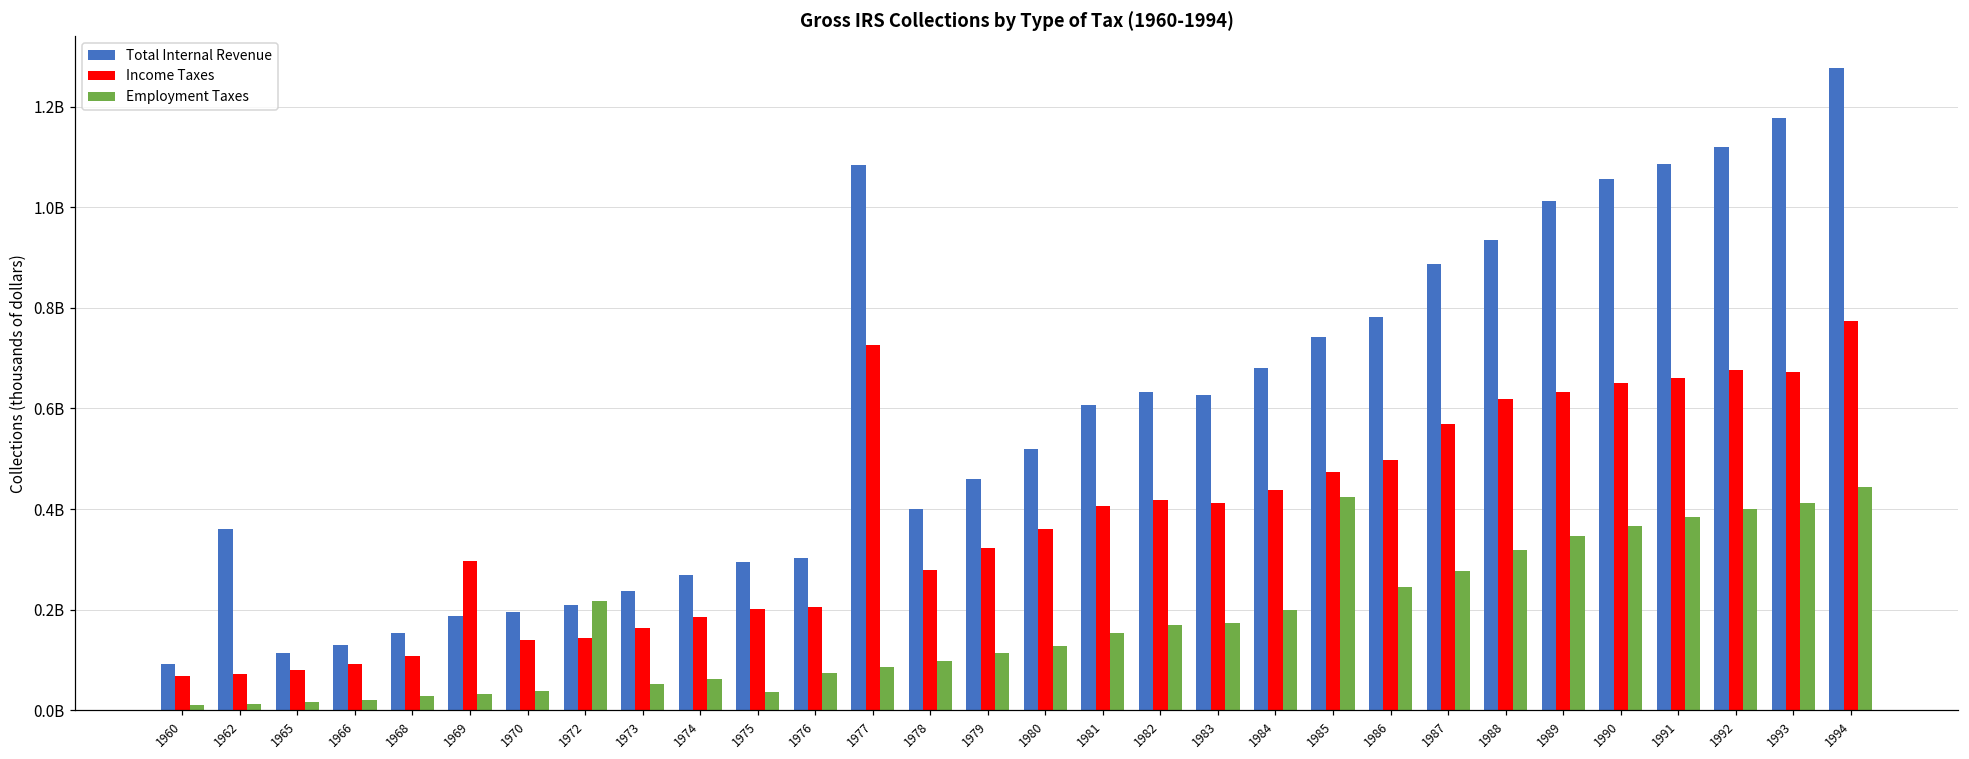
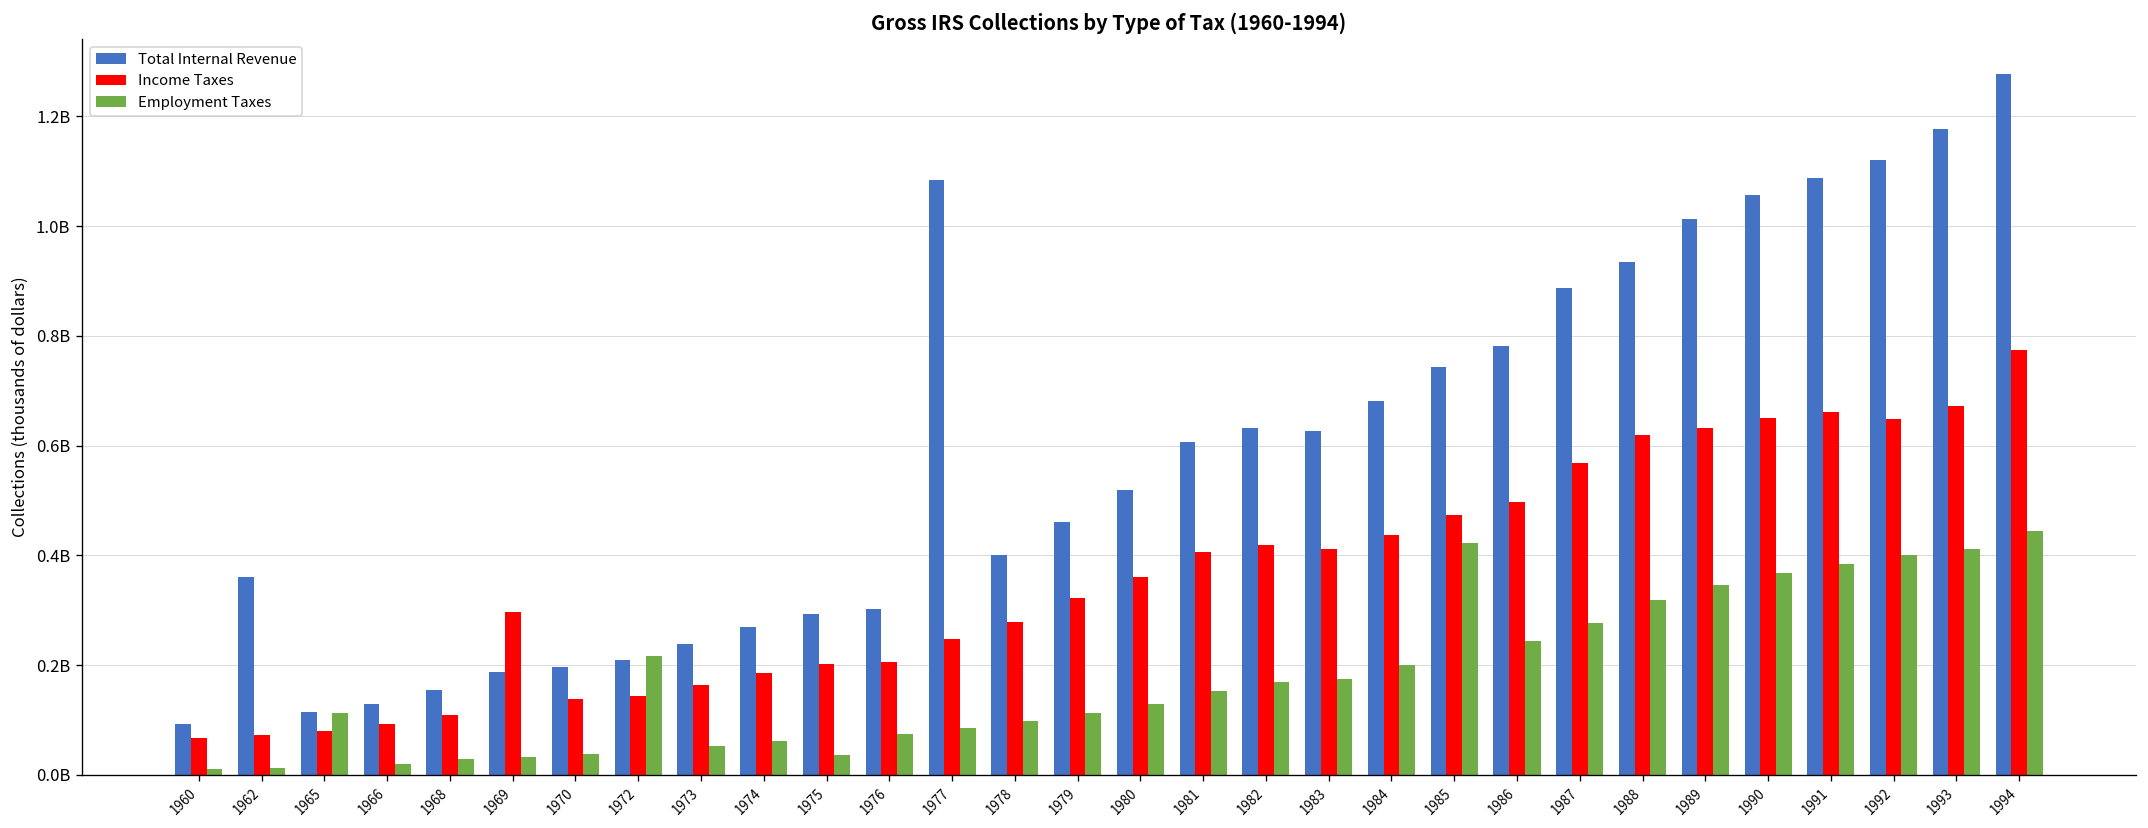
  {
    "Total Internal Revenue": {
      "1960": 90000000,
      "1962": 360000000,
      "1965": 110000000,
      "1966": 130000000,
      "1968": 150000000,
      "1969": 190000000,
      "1970": 200000000,
      "1972": 210000000,
      "1973": 240000000,
      "1974": 270000000,
      "1975": 290000000,
      "1976": 300000000,
      "1977": 1080000000,
      "1978": 400000000,
      "1979": 460000000,
      "1980": 520000000,
      "1981": 610000000,
      "1982": 630000000,
      "1983": 630000000,
      "1984": 680000000,
      "1985": 740000000,
      "1986": 780000000,
      "1987": 890000000,
      "1988": 940000000,
      "1989": 1010000000,
      "1990": 1060000000,
      "1991": 1090000000,
      "1992": 1120000000,
      "1993": 1180000000,
      "1994": 1280000000
    },
    "Income Taxes": {
      "1960": 70000000,
      "1962": 70000000,
      "1965": 80000000,
      "1966": 90000000,
      "1968": 110000000,
      "1969": 300000000,
      "1970": 140000000,
      "1972": 140000000,
      "1973": 160000000,
      "1974": 180000000,
      "1975": 200000000,
      "1976": 210000000,
-     "1977": 730000000,
+     "1977": 250000000,
      "1978": 280000000,
      "1979": 320000000,
      "1980": 360000000,
      "1981": 410000000,
      "1982": 420000000,
      "1983": 410000000,
      "1984": 440000000,
      "1985": 470000000,
      "1986": 500000000,
      "1987": 570000000,
      "1988": 620000000,
      "1989": 630000000,
      "1990": 650000000,
      "1991": 660000000,
-     "1992": 680000000,
+     "1992": 650000000,
      "1993": 670000000,
      "1994": 770000000
    },
    "Employment Taxes": {
      "1960": 10000000,
      "1962": 10000000,
-     "1965": 20000000,
+     "1965": 110000000,
      "1966": 20000000,
      "1968": 30000000,
      "1969": 30000000,
      "1970": 40000000,
      "1972": 220000000,
      "1973": 50000000,
      "1974": 60000000,
      "1975": 40000000,
      "1976": 70000000,
      "1977": 90000000,
      "1978": 100000000,
      "1979": 110000000,
      "1980": 130000000,
      "1981": 150000000,
      "1982": 170000000,
      "1983": 170000000,
      "1984": 200000000,
      "1985": 420000000,
      "1986": 240000000,
      "1987": 280000000,
      "1988": 320000000,
      "1989": 350000000,
      "1990": 370000000,
      "1991": 380000000,
      "1992": 400000000,
      "1993": 410000000,
      "1994": 440000000
    }
  }
